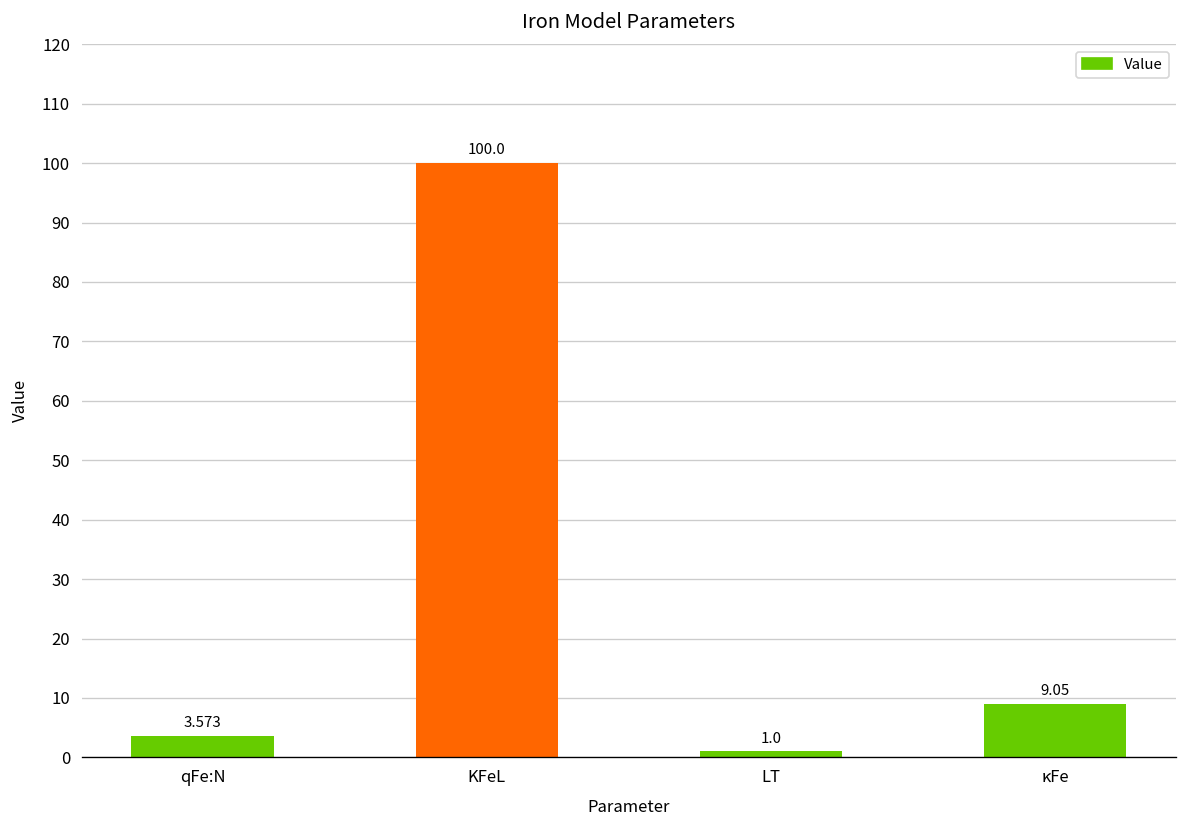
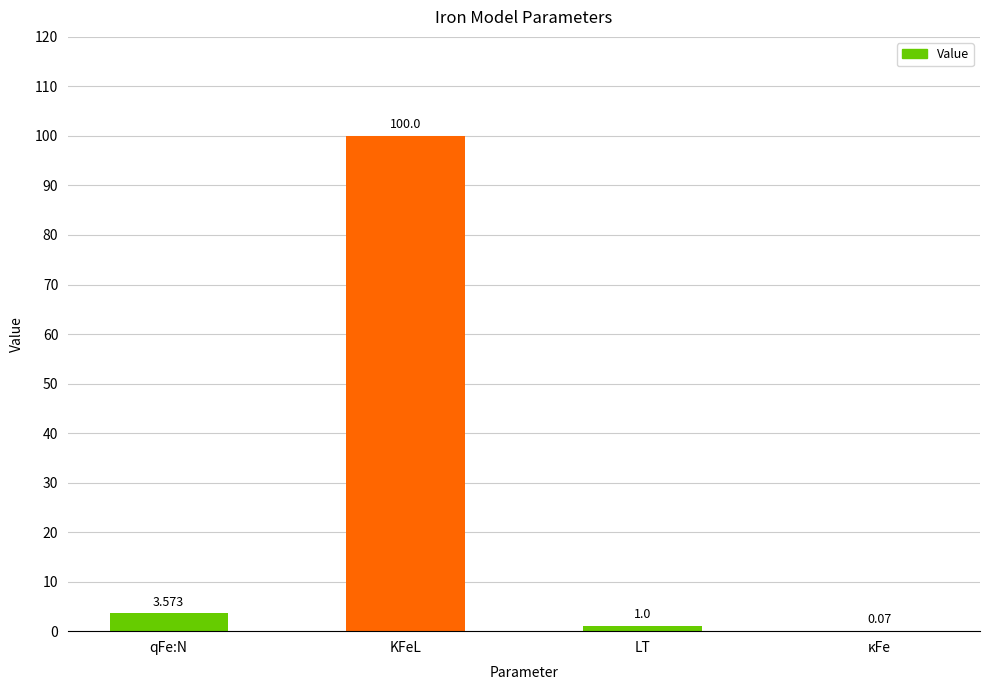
  {
    "qFe:N": 3.573,
    "KFeL": 100.0,
    "LT": 1.0,
-   "κFe": 9.05
+   "κFe": 0.07
  }
